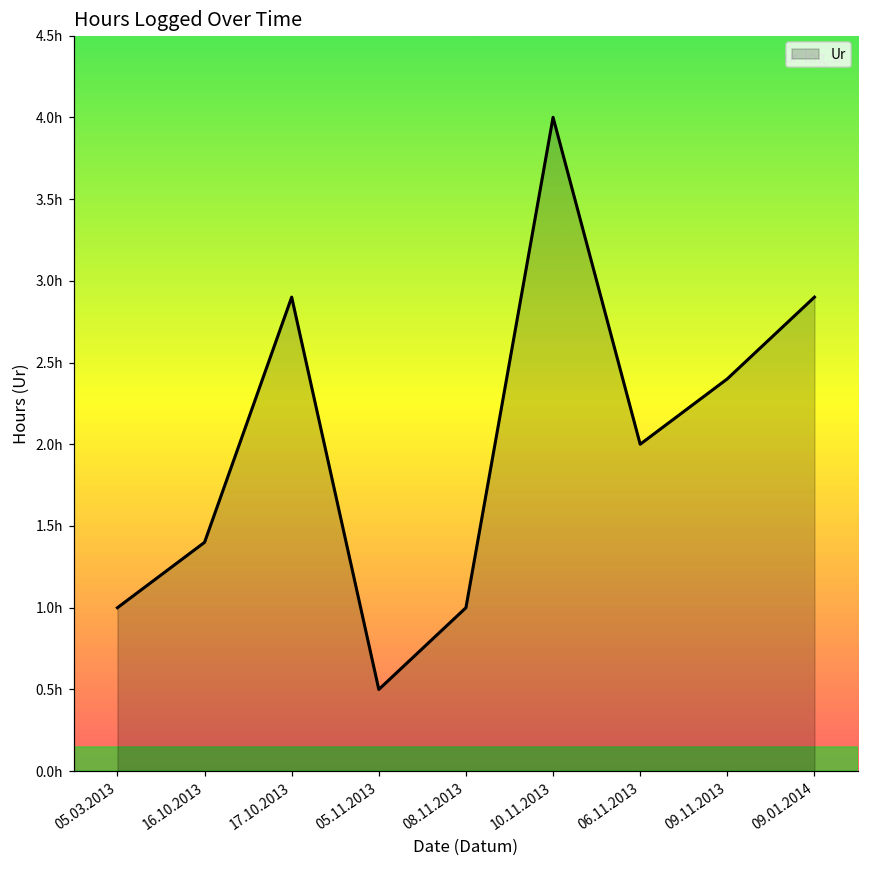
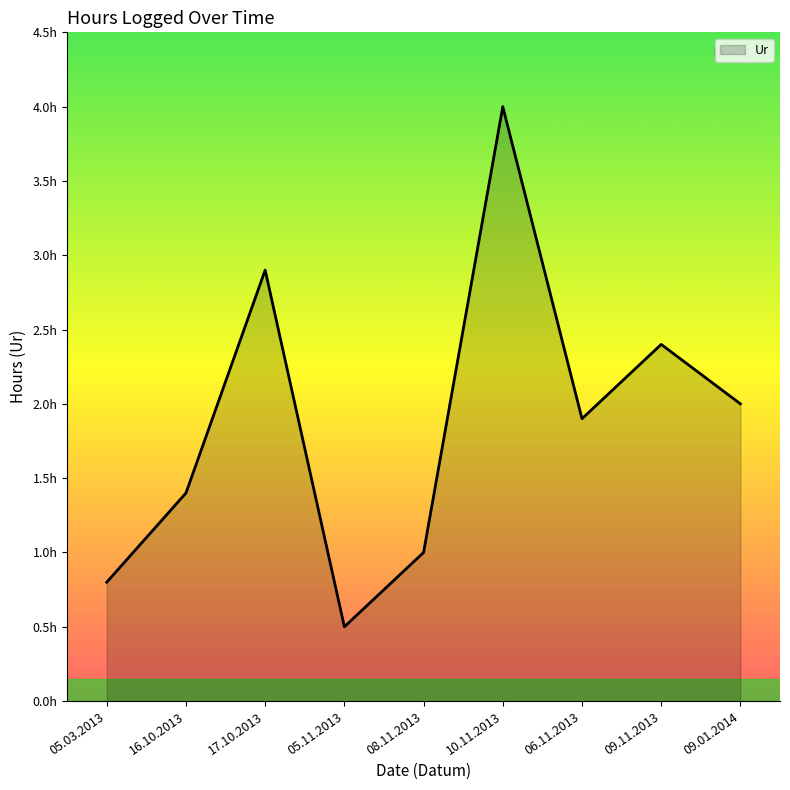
  {
-   "05.03.2013": "1.0h",
+   "05.03.2013": "0.8h",
    "16.10.2013": "1.4h",
    "17.10.2013": "2.9h",
    "05.11.2013": "0.5h",
    "08.11.2013": "1.0h",
    "10.11.2013": "4.0h",
-   "06.11.2013": "2.0h",
+   "06.11.2013": "1.9h",
    "09.11.2013": "2.4h",
-   "09.01.2014": "2.9h"
+   "09.01.2014": "2.0h"
  }
